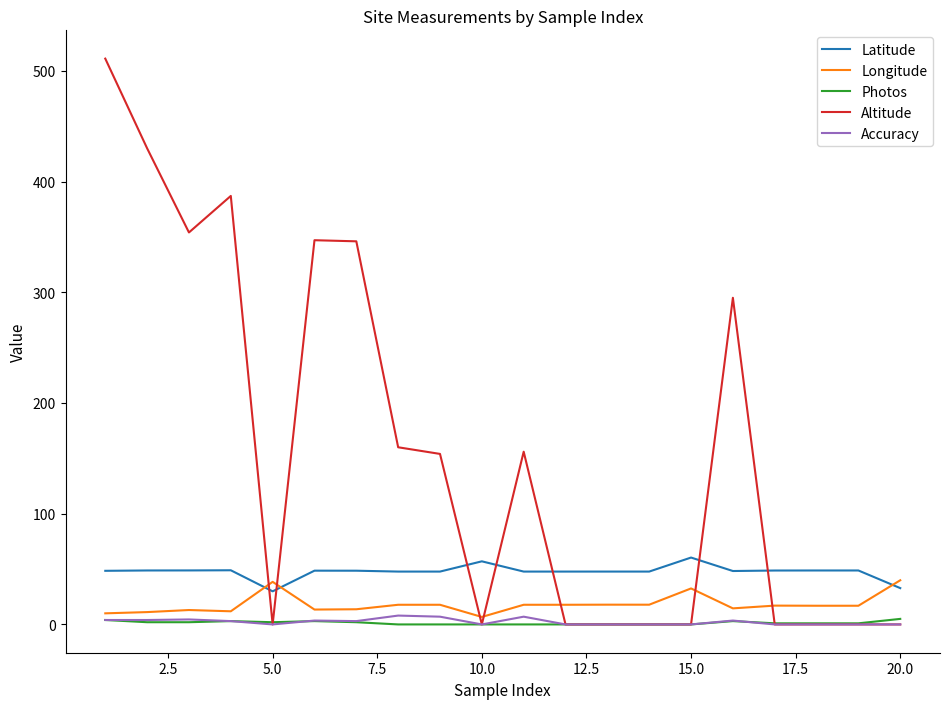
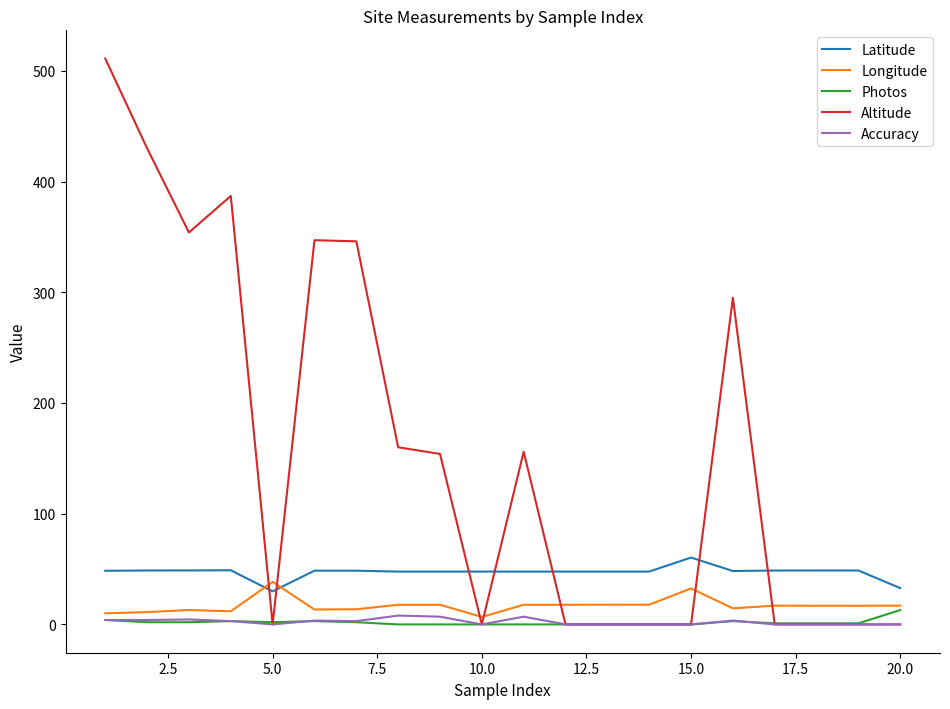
  {
    "Latitude": {
      "5.0": 30,
-     "10.0": 57,
+     "10.0": 48,
      "15.0": 60,
      "20.0": 33
    },
    "Longitude": {
      "5.0": 38,
      "10.0": 7,
      "15.0": 33,
-     "20.0": 40
+     "20.0": 17
    },
    "Photos": {
-     "20.0": 5
+     "20.0": 13
    }
  }
